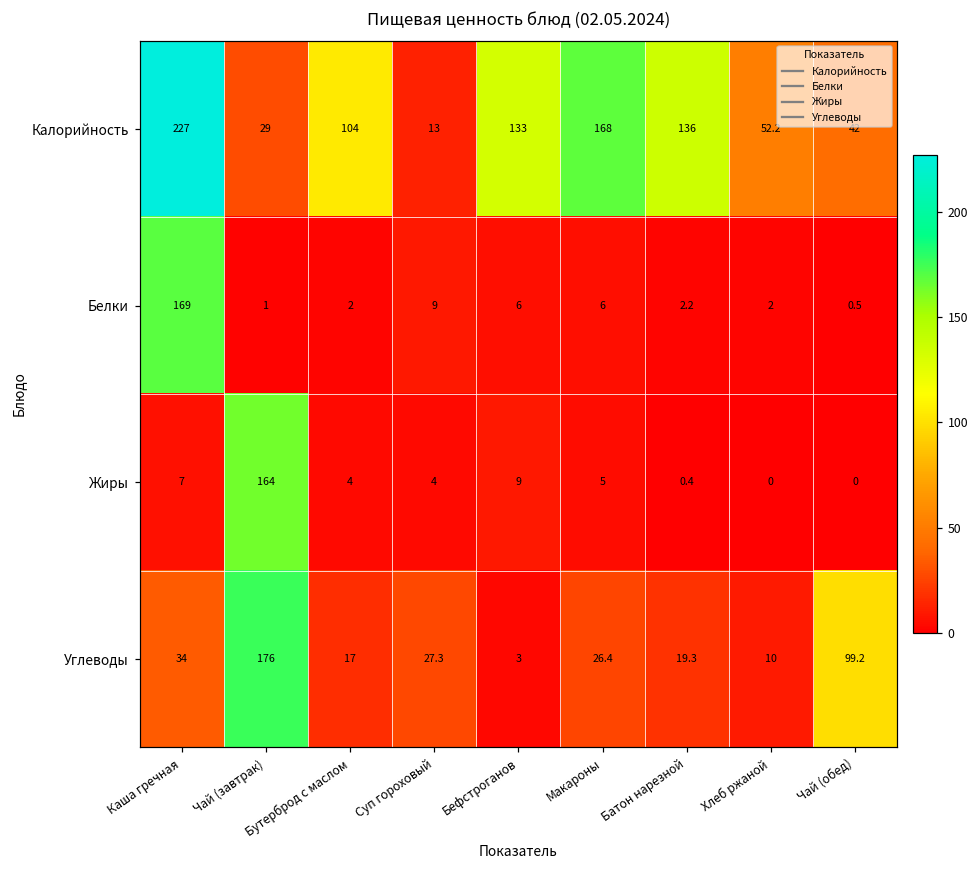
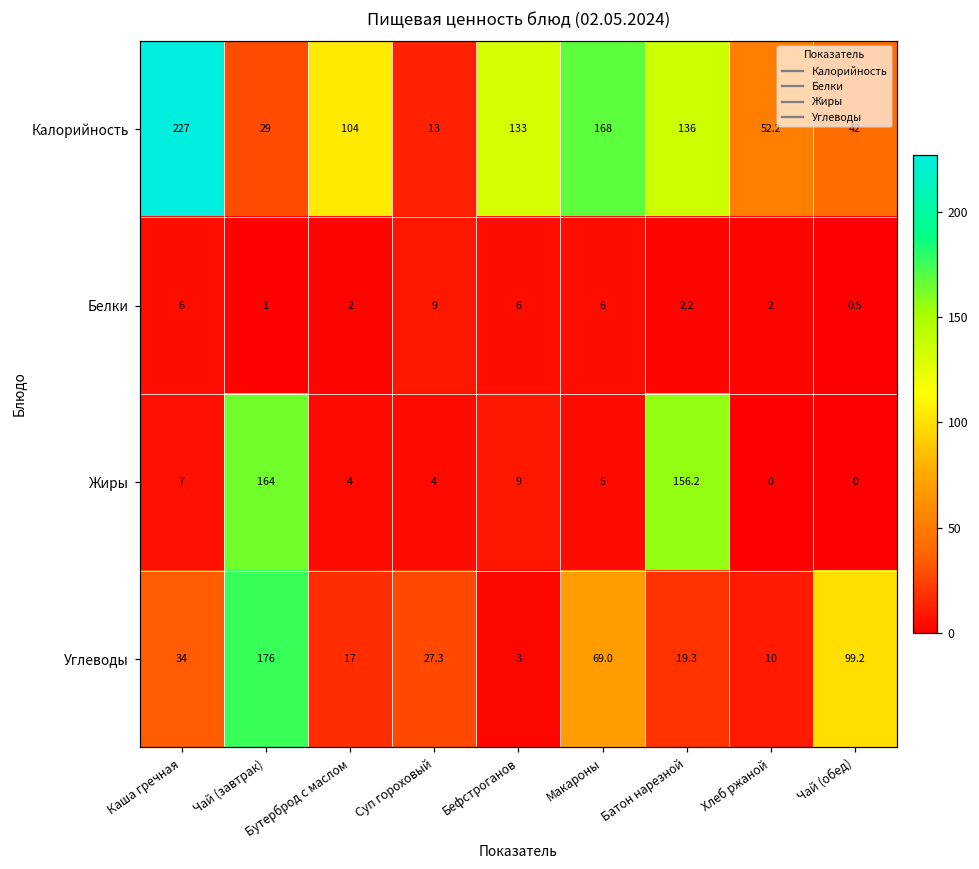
  {
    "Калорийность": {
      "Каша гречная": 227,
      "Чай (завтрак)": 29,
      "Бутерброд с маслом": 104,
      "Суп гороховый": 13,
      "Бефстроганов": 133,
      "Макароны": 168,
      "Батон нарезной": 136
    },
    "Белки": {
-     "Каша гречная": 169,
+     "Каша гречная": 6,
      "Чай (завтрак)": 1,
      "Бутерброд с маслом": 2,
      "Суп гороховый": 9,
      "Бефстроганов": 6,
      "Макароны": 6,
      "Батон нарезной": 2.2,
      "Хлеб ржаной": 2,
      "Чай (обед)": 0.5
    },
    "Жиры": {
      "Каша гречная": 7,
      "Чай (завтрак)": 164,
      "Бутерброд с маслом": 4,
      "Суп гороховый": 4,
      "Бефстроганов": 9,
      "Макароны": 5,
-     "Батон нарезной": 0.4,
+     "Батон нарезной": 156.2,
      "Хлеб ржаной": 0,
      "Чай (обед)": 0
    },
    "Углеводы": {
      "Каша гречная": 34,
      "Чай (завтрак)": 176,
      "Бутерброд с маслом": 17,
      "Суп гороховый": 27.3,
      "Бефстроганов": 3,
-     "Макароны": 26.4,
+     "Макароны": 69.0,
      "Батон нарезной": 19.3,
      "Хлеб ржаной": 10,
      "Чай (обед)": 99.2
    }
  }
